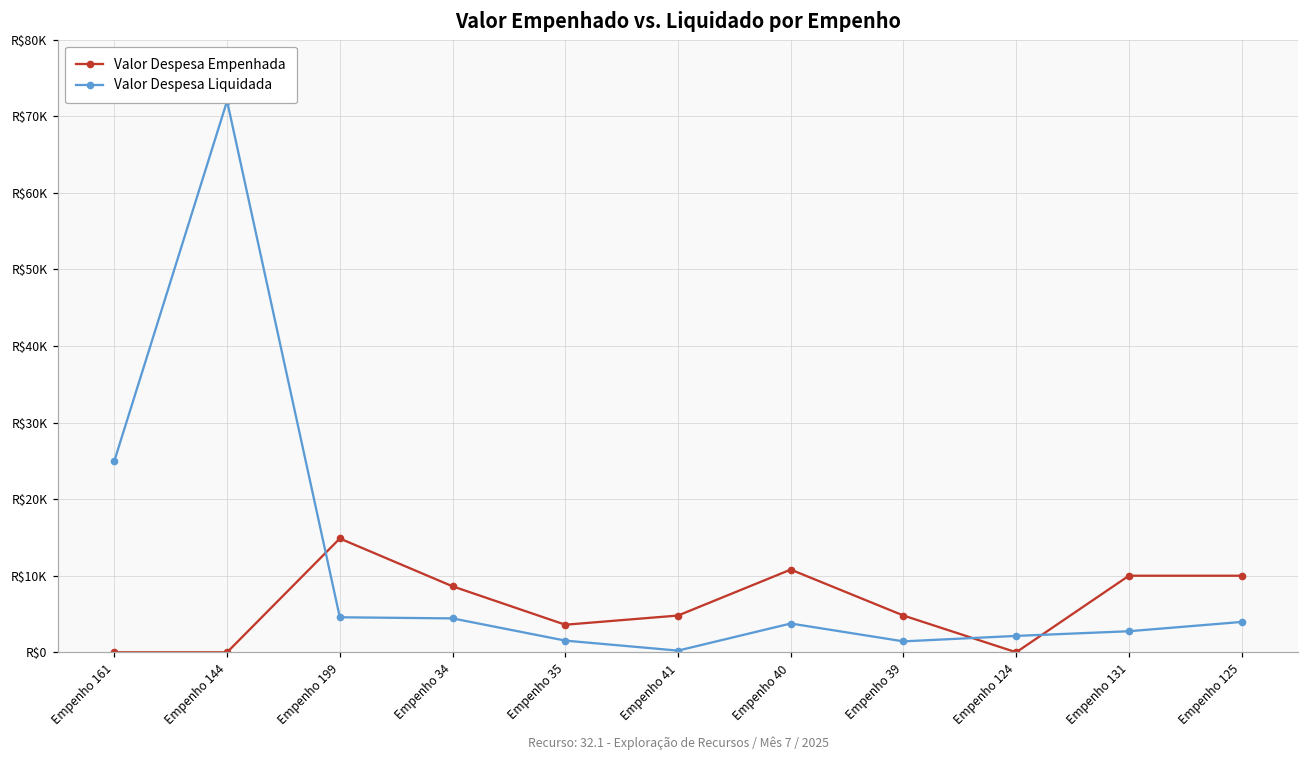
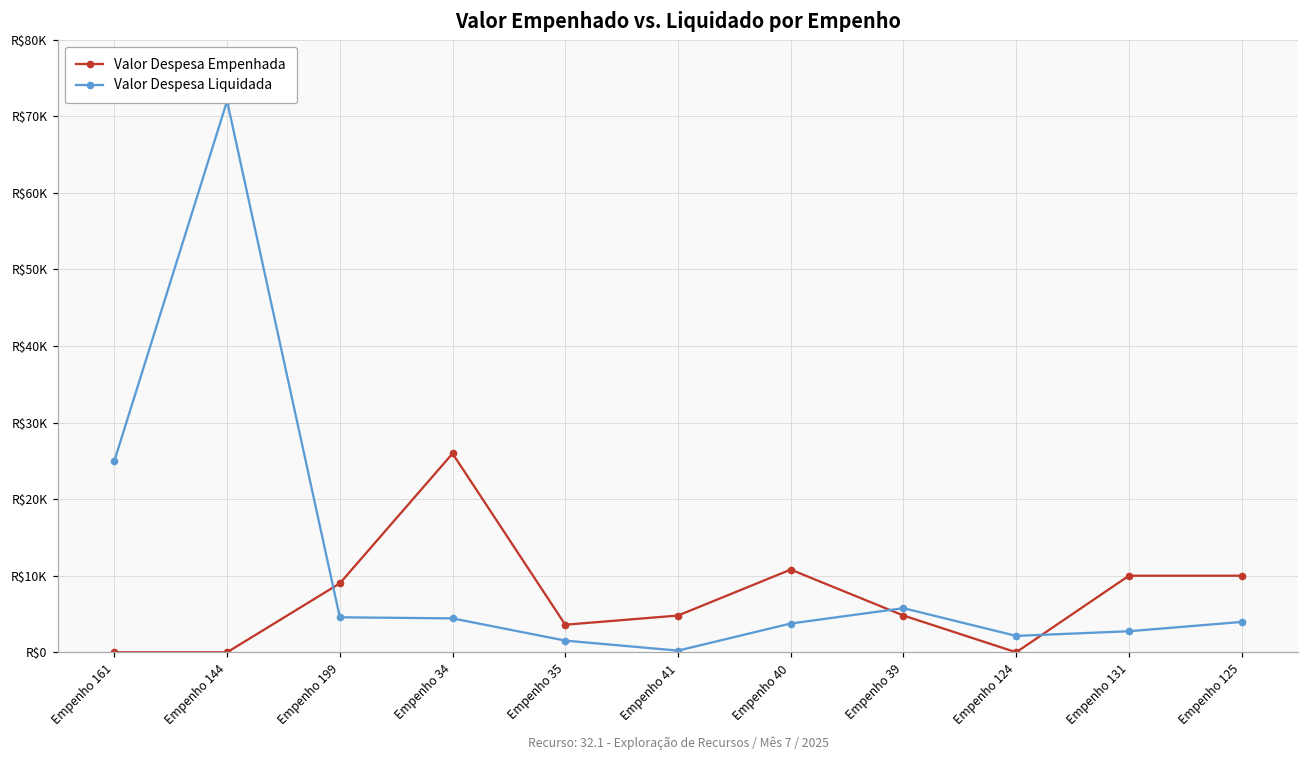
  {
    "Valor Despesa Empenhada": {
      "Empenho 161": "R$0",
      "Empenho 144": "R$0",
-     "Empenho 199": "R$15000",
-     "Empenho 34": "R$9000",
+     "Empenho 199": "R$9000",
+     "Empenho 34": "R$26000",
      "Empenho 35": "R$4000",
      "Empenho 41": "R$5000",
      "Empenho 40": "R$11000",
      "Empenho 39": "R$5000",
      "Empenho 124": "R$0",
      "Empenho 131": "R$10000",
      "Empenho 125": "R$10000"
    },
    "Valor Despesa Liquidada": {
      "Empenho 161": "R$25000",
      "Empenho 199": "R$5000",
      "Empenho 34": "R$4000",
      "Empenho 35": "R$2000",
      "Empenho 41": "R$0",
      "Empenho 40": "R$4000",
-     "Empenho 39": "R$1000",
+     "Empenho 39": "R$6000",
      "Empenho 124": "R$2000",
      "Empenho 131": "R$3000",
      "Empenho 125": "R$4000"
    }
  }
